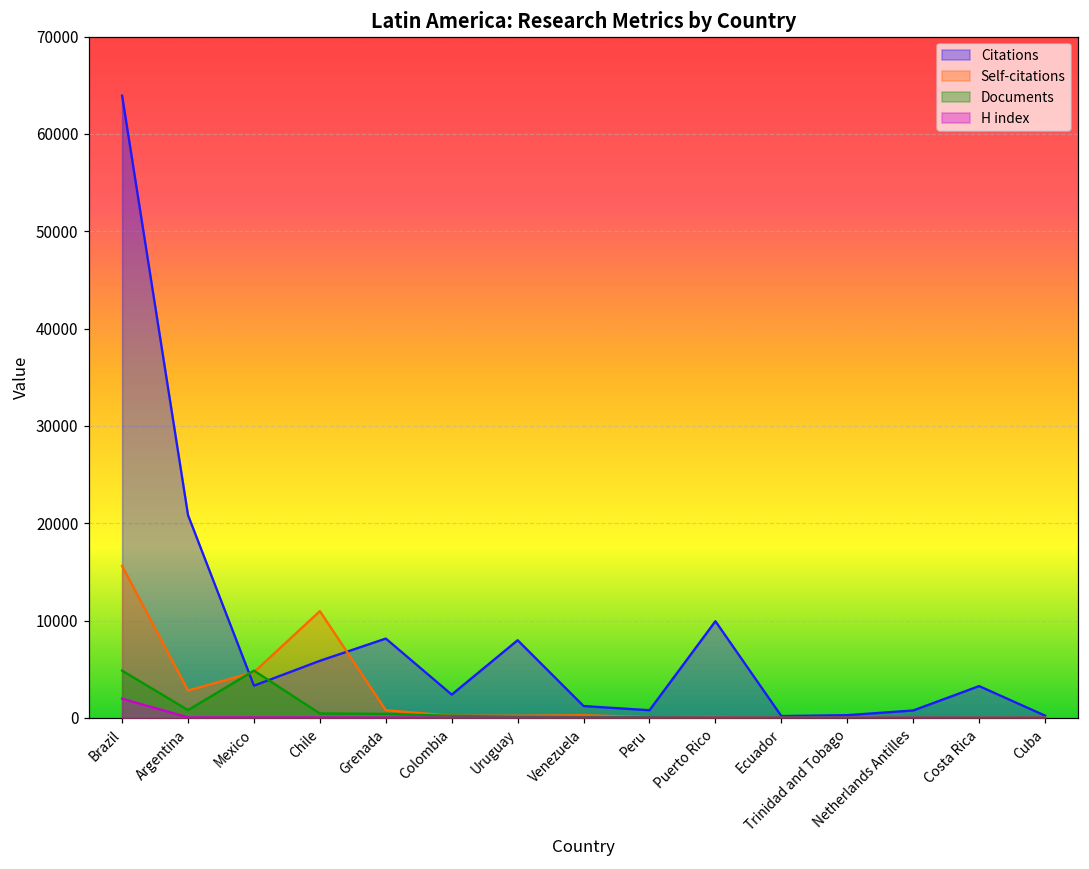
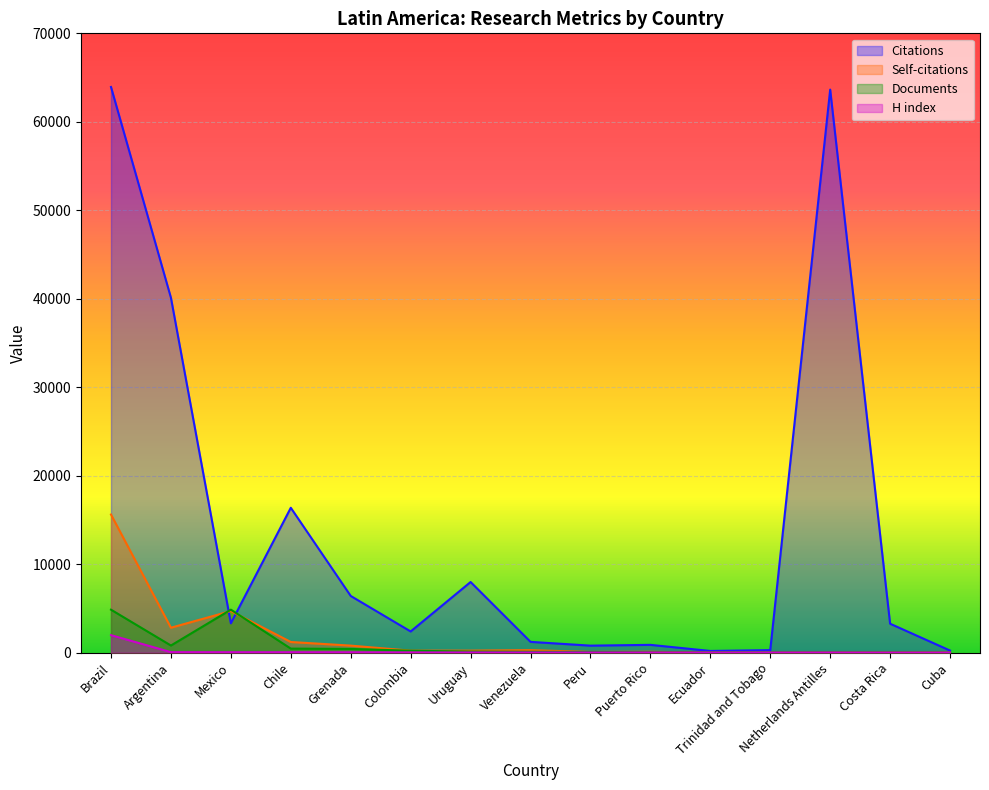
  {
    "Citations": {
      "Brazil": 64000,
-     "Argentina": 21000,
+     "Argentina": 40000,
      "Mexico": 3000,
-     "Chile": 6000,
-     "Grenada": 8000,
+     "Chile": 16000,
+     "Grenada": 6000,
      "Colombia": 2000,
      "Uruguay": 8000,
      "Venezuela": 1000,
      "Peru": 1000,
-     "Puerto Rico": 10000,
-     "Netherlands Antilles": 1000,
+     "Puerto Rico": 1000,
+     "Netherlands Antilles": 64000,
      "Costa Rica": 3000
    },
    "Self-citations": {
      "Brazil": 16000,
      "Argentina": 3000,
-     "Chile": 11000,
+     "Chile": 1000,
      "Grenada": 1000
    },
    "Documents": {
      "Brazil": 5000,
      "Argentina": 1000,
      "Chile": 0,
      "Grenada": 0
    },
    "H index": {
      "Brazil": 2000,
      "Argentina": 0,
      "Mexico": 0,
      "Chile": 0,
      "Grenada": 0
    }
  }
